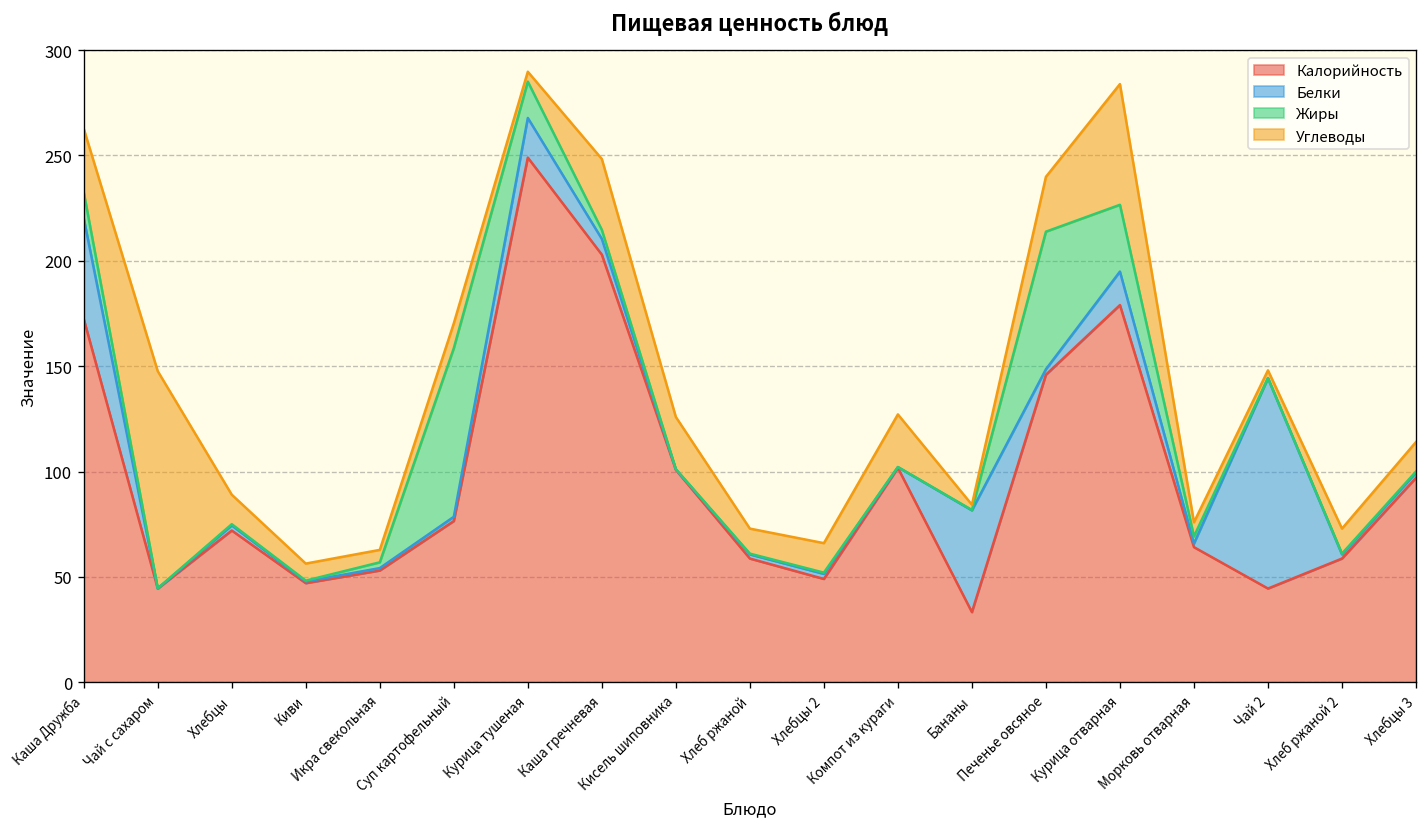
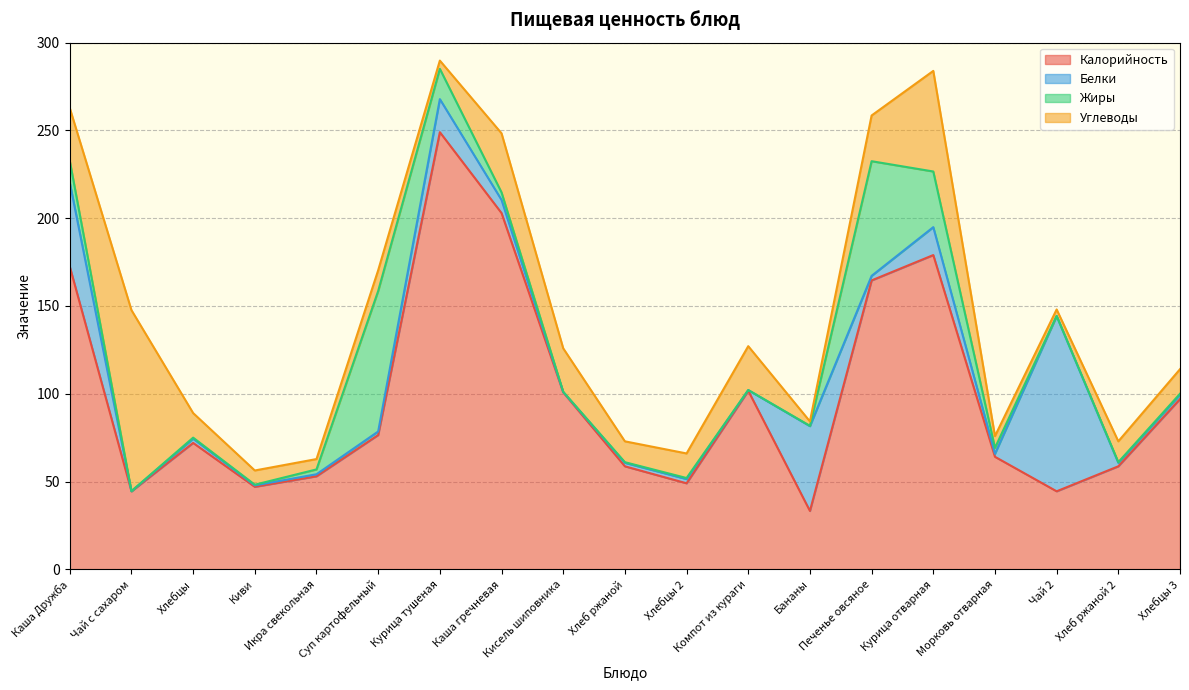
  {
    "Калорийность": {
      "Каша Дружба": 172,
      "Хлебцы": 72,
      "Суп картофельный": 77,
      "Курица тушеная": 249,
      "Каша гречневая": 203,
      "Хлеб ржаной": 59,
      "Хлебцы 2": 49,
      "Бананы": 33,
-     "Печенье овсяное": 146,
+     "Печенье овсяное": 165,
      "Курица отварная": 179,
      "Морковь отварная": 64,
      "Чай 2": 44,
      "Хлеб ржаной 2": 59,
      "Хлебцы 3": 97
    },
    "Белки": {
      "Каша Дружба": 48,
      "Суп картофельный": 2,
      "Курица тушеная": 19,
      "Каша гречневая": 7,
      "Печенье овсяное": 3,
      "Курица отварная": 16,
      "Морковь отварная": 2
    },
    "Жиры": {
      "Каша Дружба": 12,
      "Икра свекольная": 3,
      "Суп картофельный": 80,
      "Курица тушеная": 17,
      "Каша гречневая": 4,
      "Печенье овсяное": 65,
      "Курица отварная": 32,
      "Морковь отварная": 3
    },
    "Углеводы": {
      "Каша Дружба": 30,
      "Чай с сахаром": 103,
      "Хлебцы": 14,
      "Киви": 8,
      "Икра свекольная": 6,
      "Суп картофельный": 12,
      "Курица тушеная": 5,
      "Каша гречневая": 34,
      "Кисель шиповника": 25,
      "Хлеб ржаной": 12,
      "Хлебцы 2": 14,
      "Компот из кураги": 25,
      "Бананы": 3,
      "Печенье овсяное": 26,
      "Курица отварная": 57,
      "Морковь отварная": 7,
      "Чай 2": 4,
      "Хлеб ржаной 2": 12,
      "Хлебцы 3": 14
    }
  }
